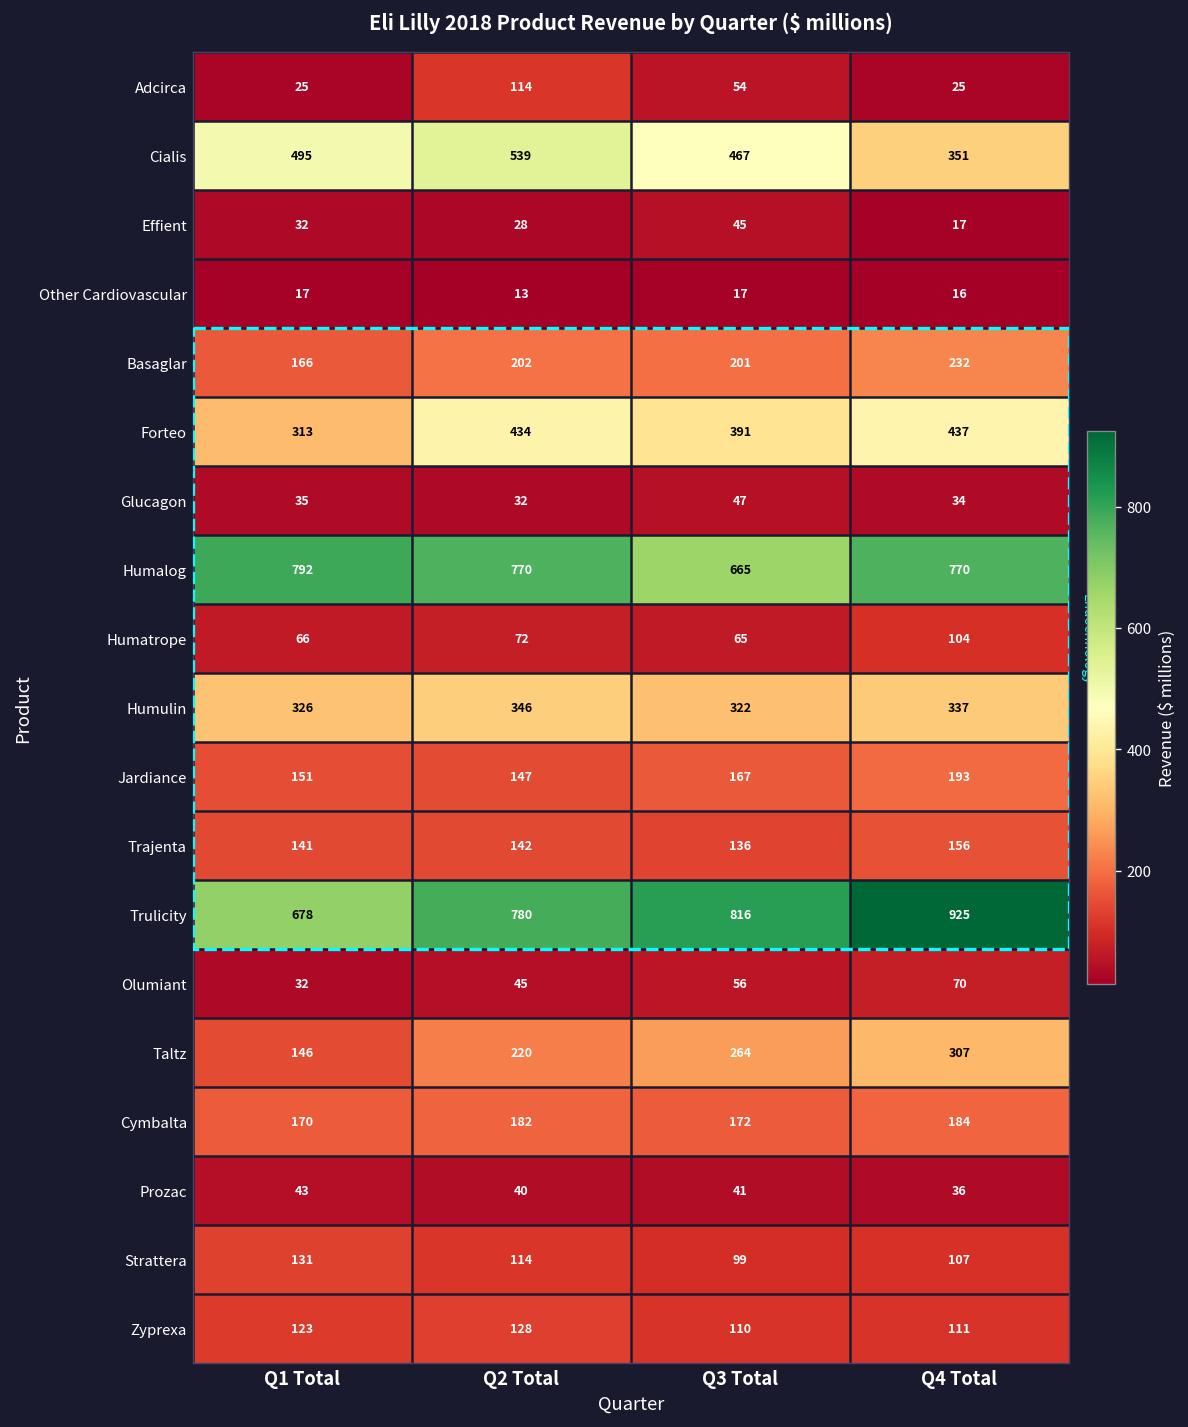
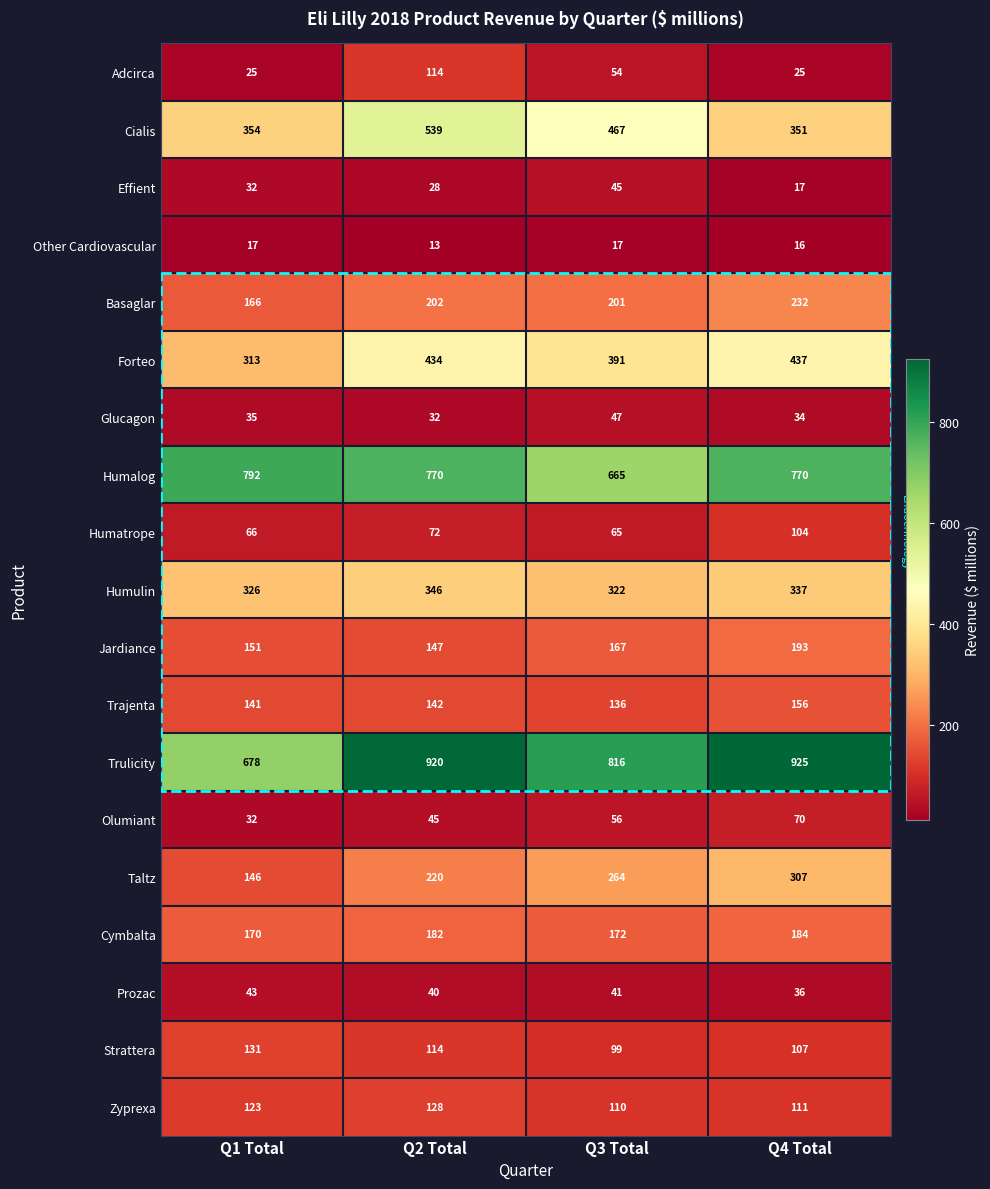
  {
    "Adcirca": {
      "Q1 Total": 25,
      "Q2 Total": 114,
      "Q3 Total": 54,
      "Q4 Total": 25
    },
    "Cialis": {
-     "Q1 Total": 495,
+     "Q1 Total": 354,
      "Q2 Total": 539,
      "Q3 Total": 467,
      "Q4 Total": 351
    },
    "Effient": {
      "Q1 Total": 32,
      "Q2 Total": 28,
      "Q3 Total": 45,
      "Q4 Total": 17
    },
    "Other Cardiovascular": {
      "Q1 Total": 17,
      "Q2 Total": 13,
      "Q3 Total": 17,
      "Q4 Total": 16
    },
    "Basaglar": {
      "Q1 Total": 166,
      "Q2 Total": 202,
      "Q3 Total": 201,
      "Q4 Total": 232
    },
    "Forteo": {
      "Q1 Total": 313,
      "Q2 Total": 434,
      "Q3 Total": 391,
      "Q4 Total": 437
    },
    "Glucagon": {
      "Q1 Total": 35,
      "Q2 Total": 32,
      "Q3 Total": 47,
      "Q4 Total": 34
    },
    "Humalog": {
      "Q1 Total": 792,
      "Q2 Total": 770,
      "Q3 Total": 665,
      "Q4 Total": 770
    },
    "Humatrope": {
      "Q1 Total": 66,
      "Q2 Total": 72,
      "Q3 Total": 65,
      "Q4 Total": 104
    },
    "Humulin": {
      "Q1 Total": 326,
      "Q2 Total": 346,
      "Q3 Total": 322,
      "Q4 Total": 337
    },
    "Jardiance": {
      "Q1 Total": 151,
      "Q2 Total": 147,
      "Q3 Total": 167,
      "Q4 Total": 193
    },
    "Trajenta": {
      "Q1 Total": 141,
      "Q2 Total": 142,
      "Q3 Total": 136,
      "Q4 Total": 156
    },
    "Trulicity": {
      "Q1 Total": 678,
-     "Q2 Total": 780,
+     "Q2 Total": 920,
      "Q3 Total": 816,
      "Q4 Total": 925
    },
    "Olumiant": {
      "Q1 Total": 32,
      "Q2 Total": 45,
      "Q3 Total": 56,
      "Q4 Total": 70
    },
    "Taltz": {
      "Q1 Total": 146,
      "Q2 Total": 220,
      "Q3 Total": 264,
      "Q4 Total": 307
    },
    "Cymbalta": {
      "Q1 Total": 170,
      "Q2 Total": 182,
      "Q3 Total": 172,
      "Q4 Total": 184
    },
    "Prozac": {
      "Q1 Total": 43,
      "Q2 Total": 40,
      "Q3 Total": 41,
      "Q4 Total": 36
    },
    "Strattera": {
      "Q1 Total": 131,
      "Q2 Total": 114,
      "Q3 Total": 99,
      "Q4 Total": 107
    },
    "Zyprexa": {
      "Q1 Total": 123,
      "Q2 Total": 128,
      "Q3 Total": 110,
      "Q4 Total": 111
    }
  }
